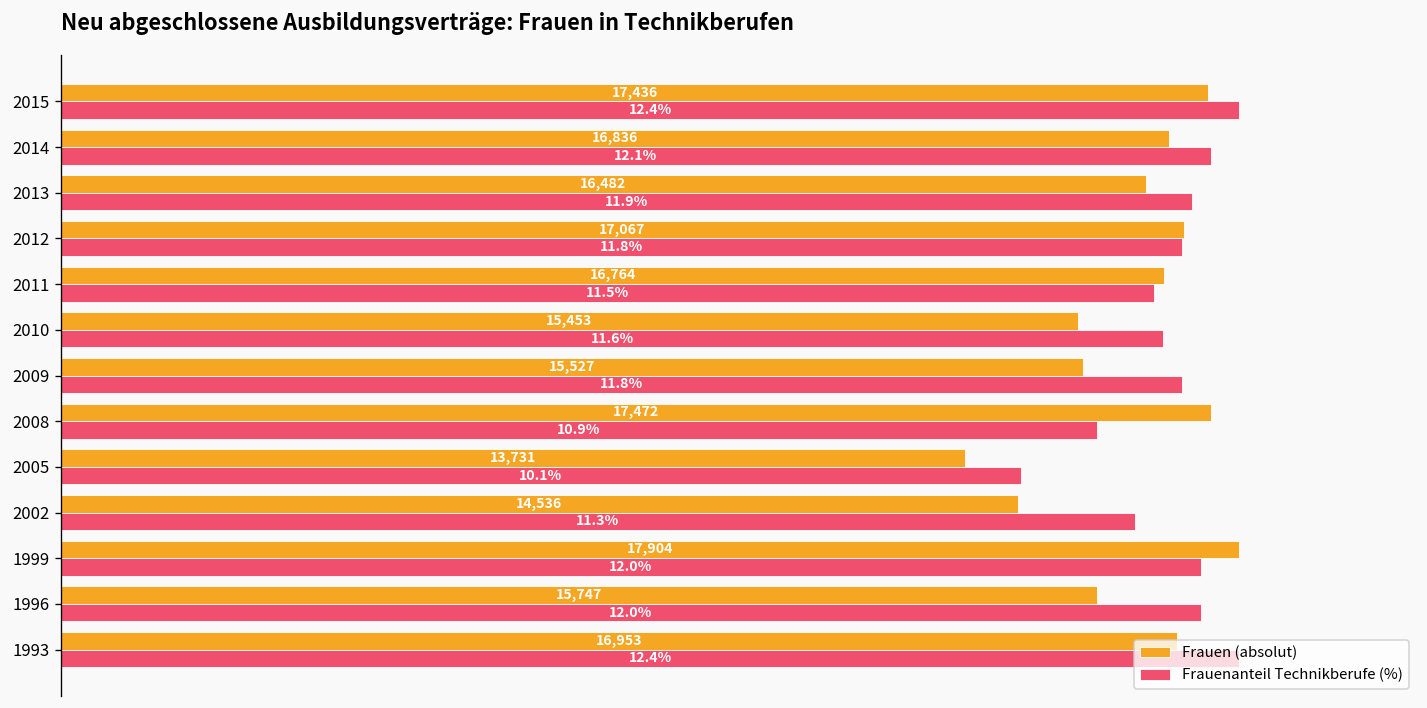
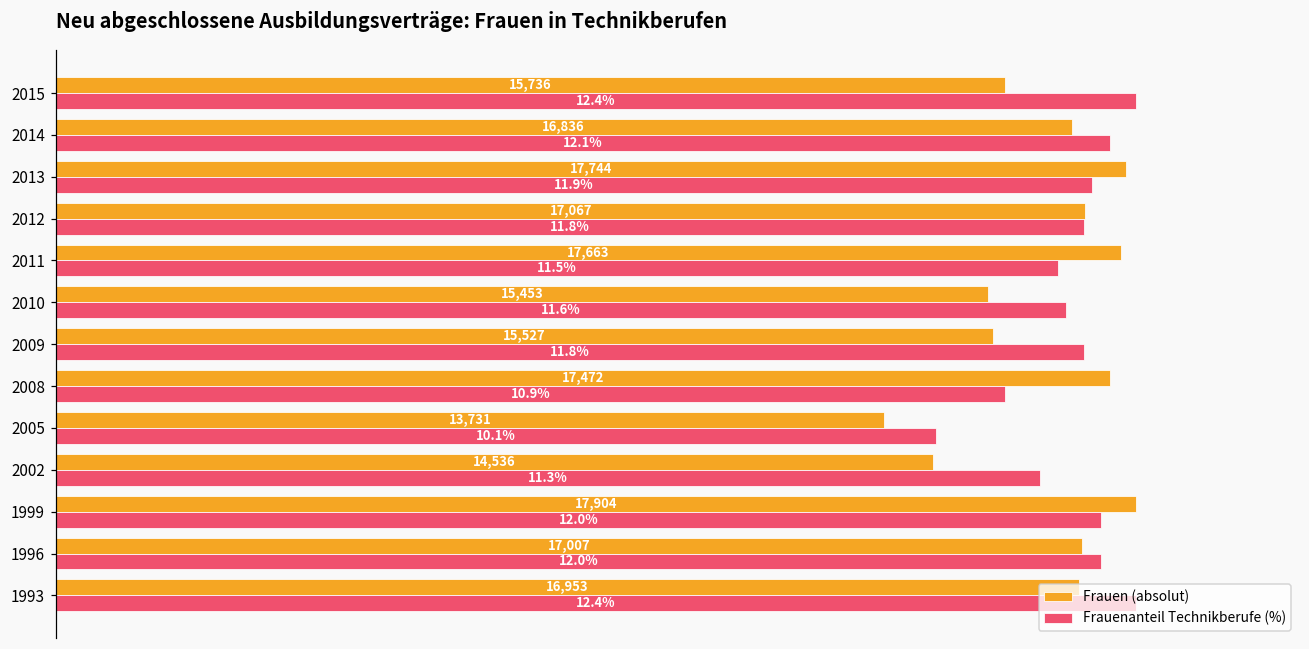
  {
    "Frauen (absolut)": {
-     "2015": "17,436",
-     "2013": "16,482",
-     "2011": "16,764",
-     "1996": "15,747"
+     "2015": "15,736",
+     "2013": "17,744",
+     "2011": "17,663",
+     "1996": "17,007"
    }
  }
